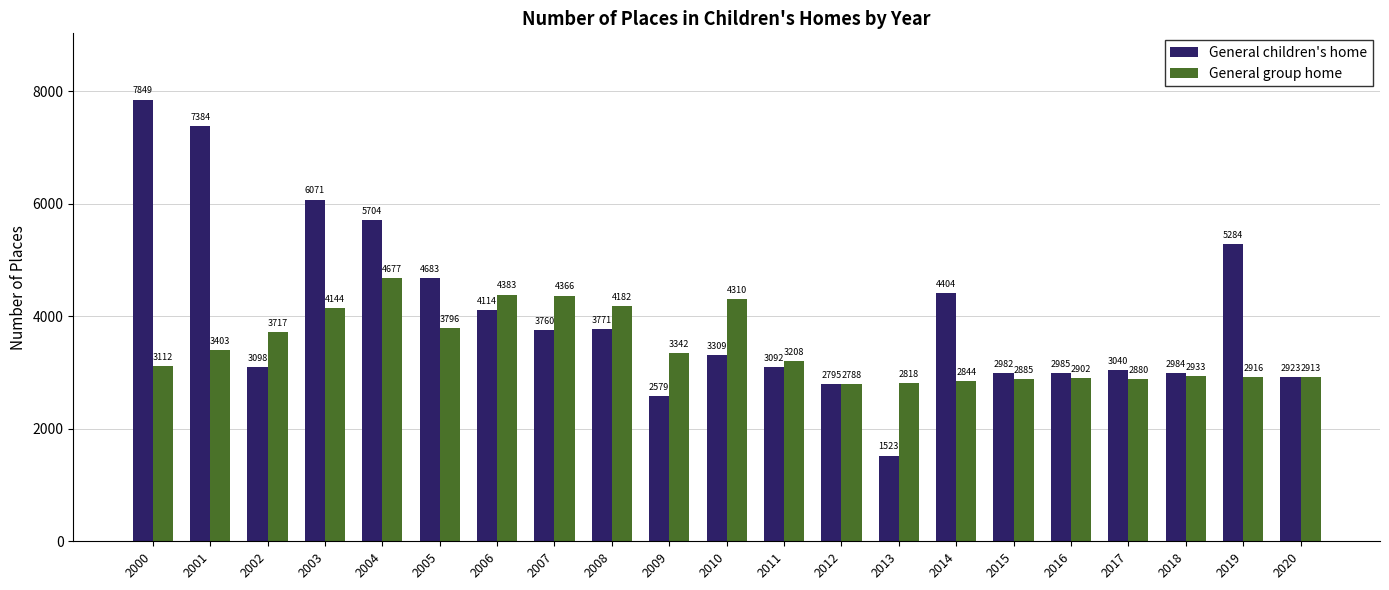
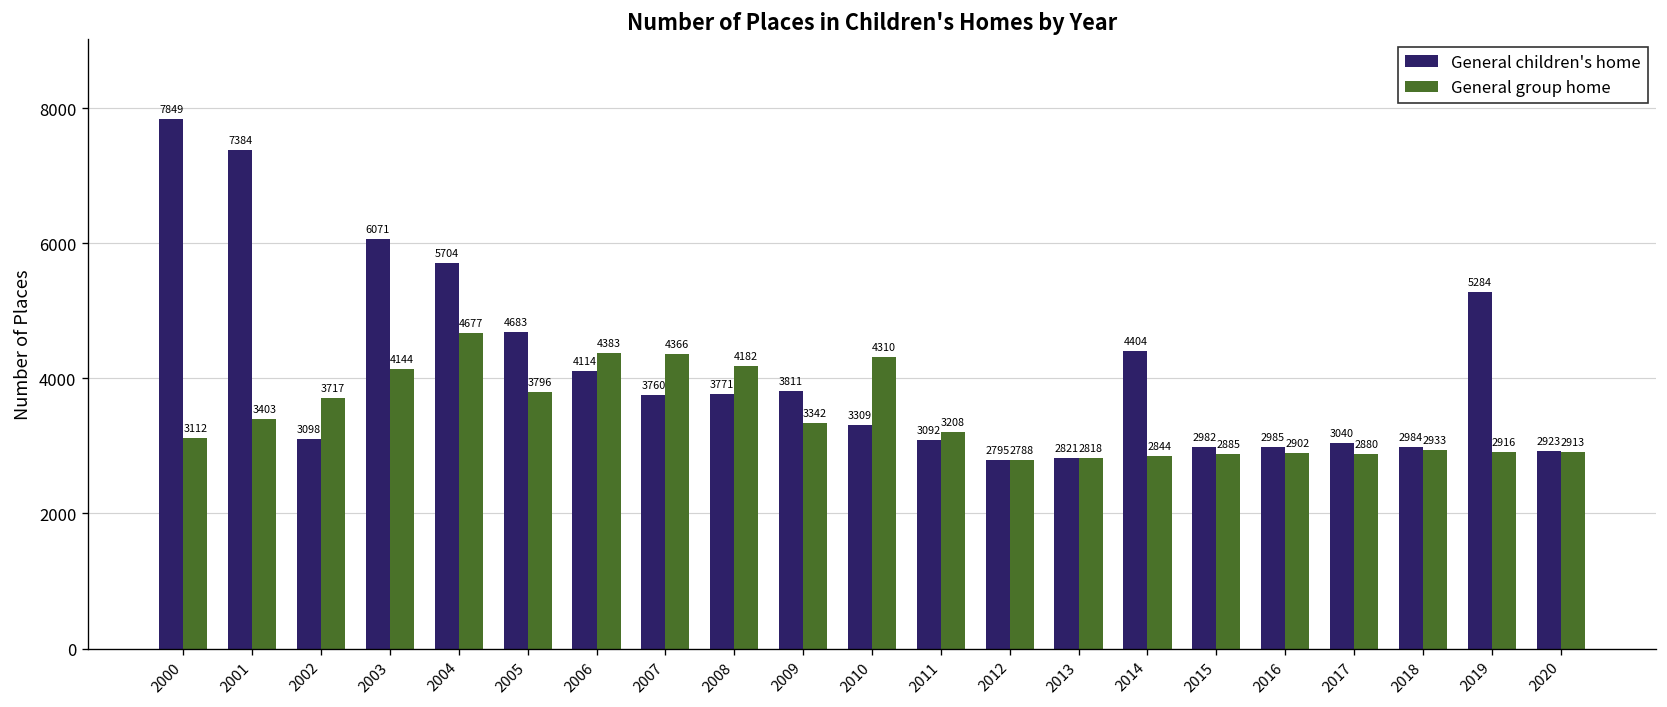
  {
    "General children's home": {
      "2000": 7849,
      "2001": 7384,
      "2002": 3098,
      "2003": 6071,
      "2004": 5704,
      "2005": 4683,
      "2006": 4114,
      "2007": 3760,
      "2008": 3771,
-     "2009": 2579,
+     "2009": 3811,
      "2010": 3309,
      "2011": 3092,
      "2012": 2795,
-     "2013": 1523,
+     "2013": 2821,
      "2014": 4404,
      "2015": 2982,
      "2016": 2985,
      "2017": 3040,
      "2018": 2984,
      "2019": 5284,
      "2020": 2923
    },
    "General group home": {
      "2000": 3112,
      "2001": 3403,
      "2002": 3717,
      "2003": 4144,
      "2004": 4677,
      "2005": 3796,
      "2006": 4383,
      "2007": 4366,
      "2008": 4182,
      "2009": 3342,
      "2010": 4310,
      "2011": 3208,
      "2012": 2788,
      "2013": 2818,
      "2014": 2844,
      "2015": 2885,
      "2016": 2902,
      "2017": 2880,
      "2018": 2933,
      "2019": 2916,
      "2020": 2913
    }
  }
